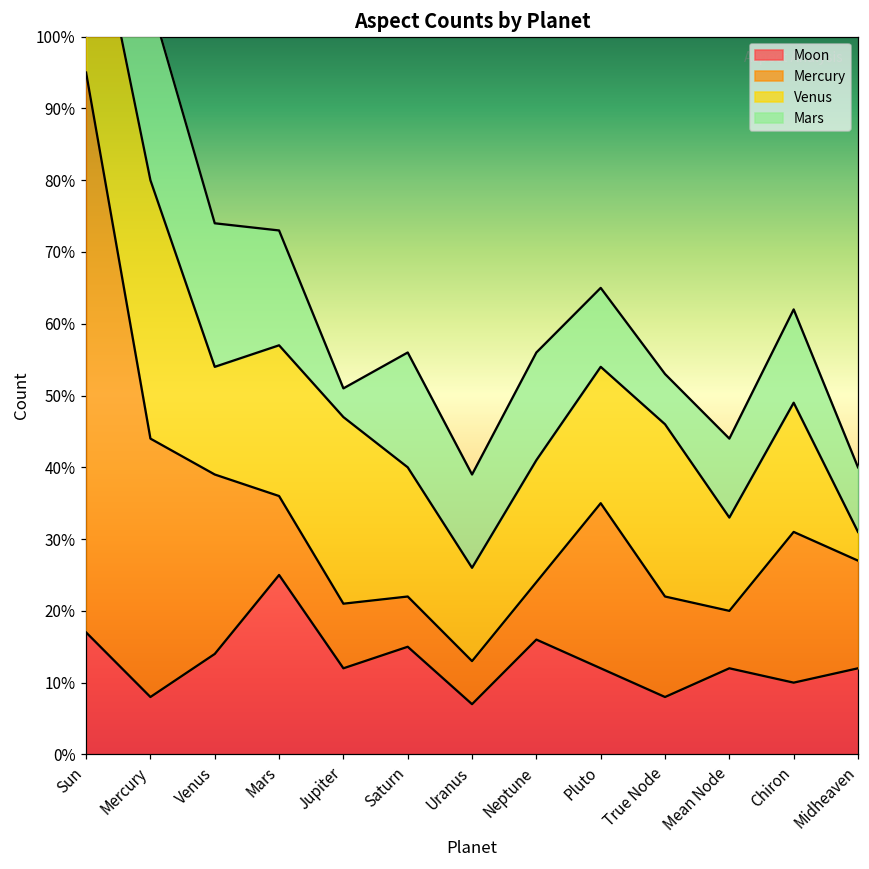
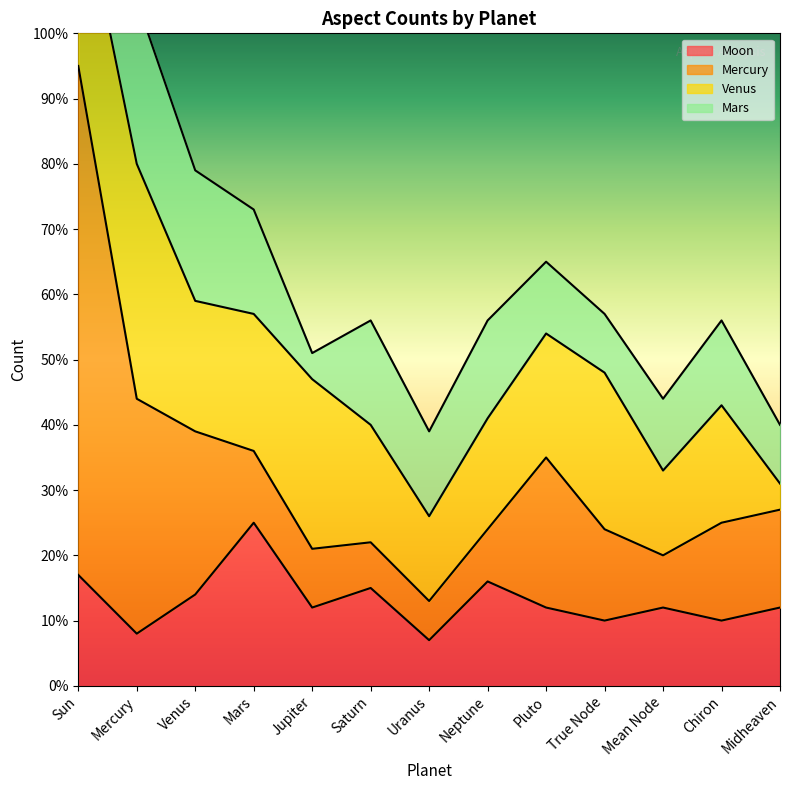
  {
    "Moon": {
      "Sun": "17%",
      "Mercury": "8%",
      "Venus": "14%",
      "Mars": "25%",
      "Jupiter": "12%",
      "Saturn": "15%",
      "Uranus": "7%",
      "Neptune": "16%",
      "Pluto": "12%",
-     "True Node": "8%",
+     "True Node": "10%",
      "Mean Node": "12%",
      "Chiron": "10%",
      "Midheaven": "12%"
    },
    "Mercury": {
      "Sun": "78%",
      "Mercury": "36%",
      "Venus": "25%",
      "Mars": "11%",
      "Jupiter": "9%",
      "Saturn": "7%",
      "Uranus": "6%",
      "Neptune": "8%",
      "Pluto": "23%",
      "True Node": "14%",
      "Mean Node": "8%",
-     "Chiron": "21%",
+     "Chiron": "15%",
      "Midheaven": "15%"
    },
    "Venus": {
      "Mercury": "36%",
-     "Venus": "15%",
+     "Venus": "20%",
      "Mars": "21%",
      "Jupiter": "26%",
      "Saturn": "18%",
      "Uranus": "13%",
      "Neptune": "17%",
      "Pluto": "19%",
      "True Node": "24%",
      "Mean Node": "13%",
      "Chiron": "18%",
      "Midheaven": "4%"
    },
    "Mars": {
      "Venus": "20%",
      "Mars": "16%",
      "Jupiter": "4%",
      "Saturn": "16%",
      "Uranus": "13%",
      "Neptune": "15%",
      "Pluto": "11%",
-     "True Node": "7%",
+     "True Node": "9%",
      "Mean Node": "11%",
      "Chiron": "13%",
      "Midheaven": "9%"
    }
  }
